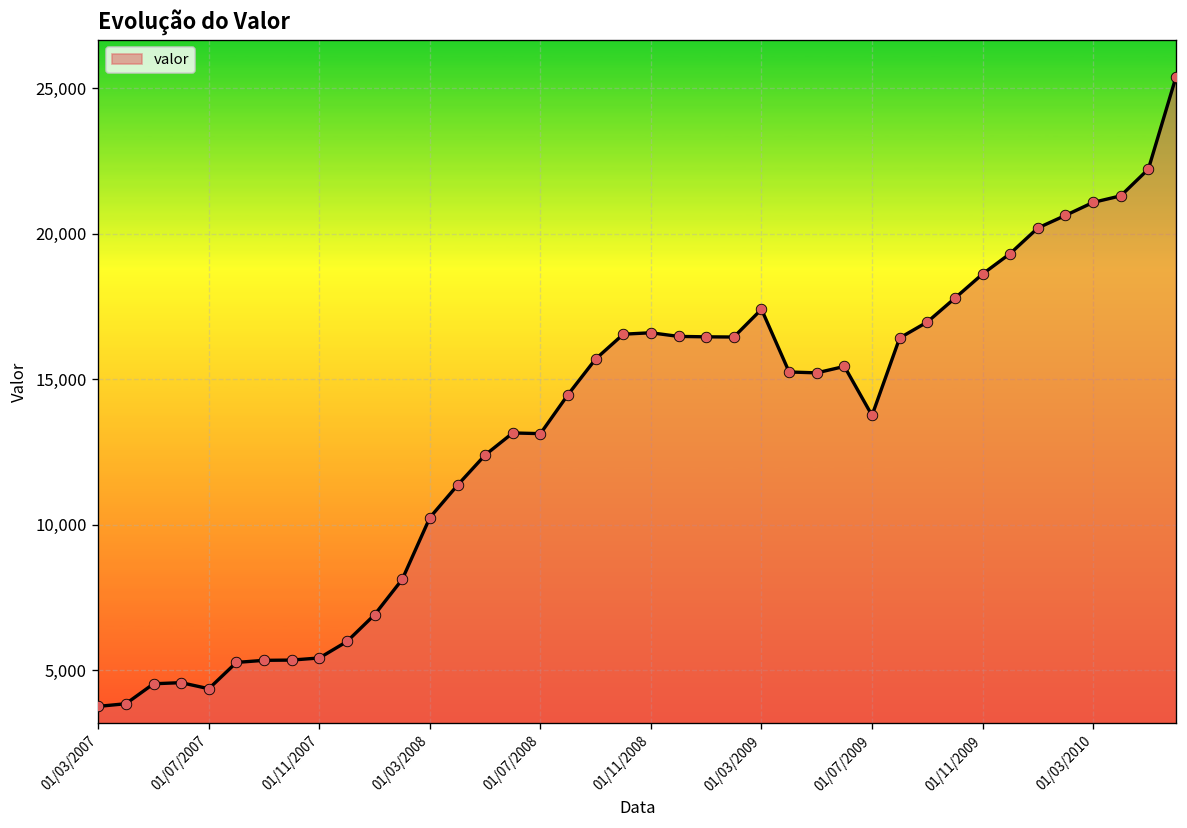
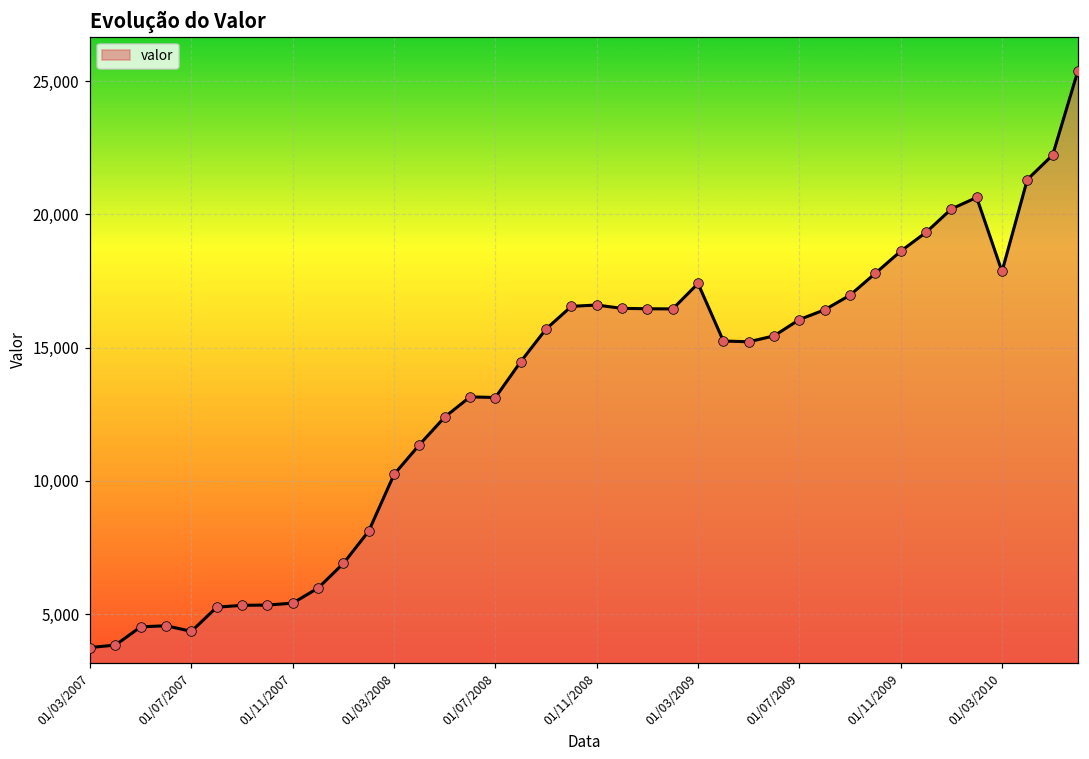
  {
    "01/03/2007": "3,800",
    "01/07/2007": "4,400",
    "01/11/2007": "5,400",
    "01/03/2008": "10,200",
    "01/07/2008": "13,100",
    "01/11/2008": "16,600",
    "01/03/2009": "17,400",
-   "01/07/2009": "13,800",
+   "01/07/2009": "16,100",
    "01/11/2009": "18,600",
-   "01/03/2010": "21,100"
+   "01/03/2010": "17,900"
  }
